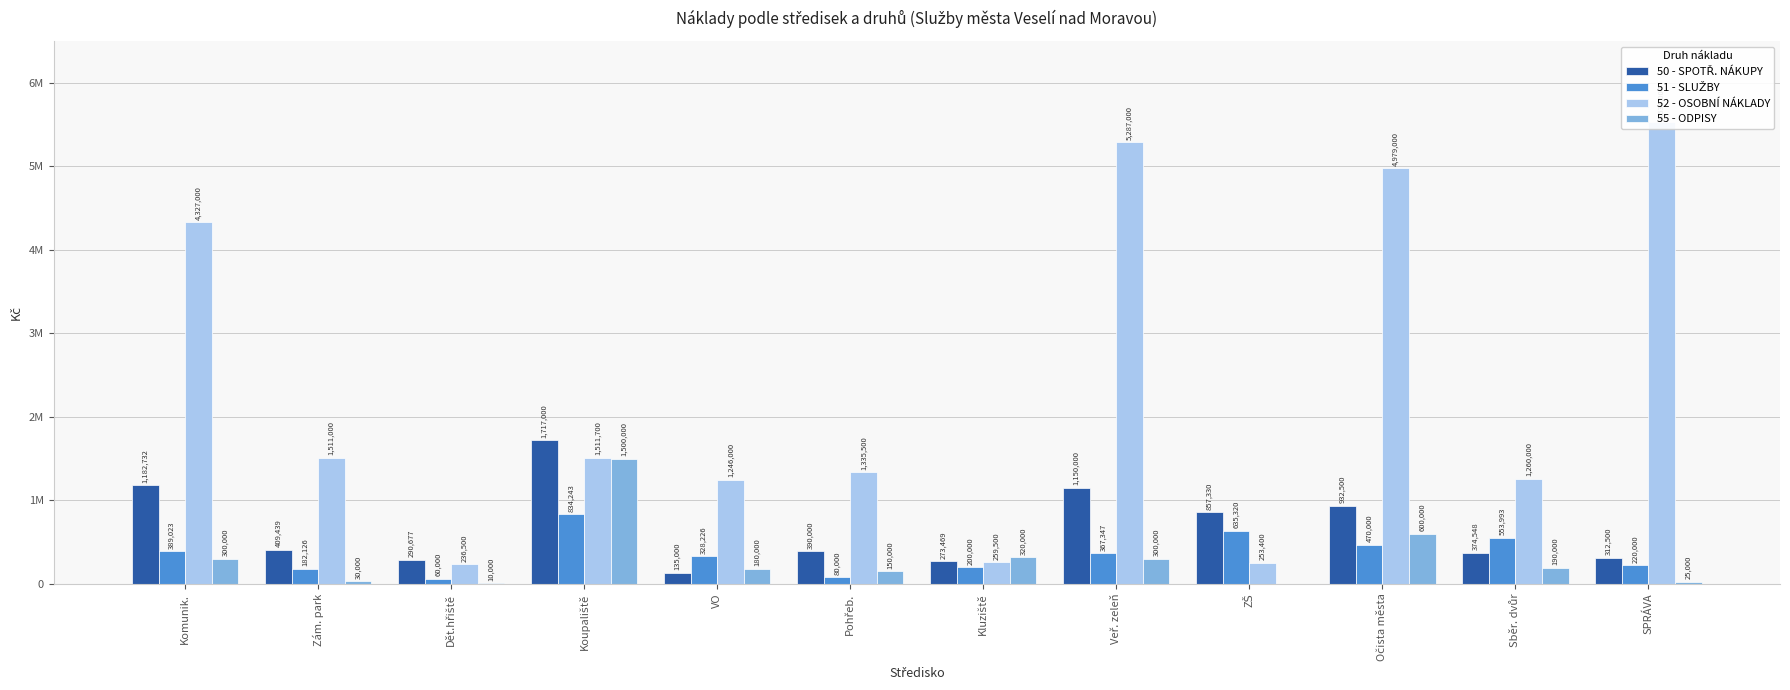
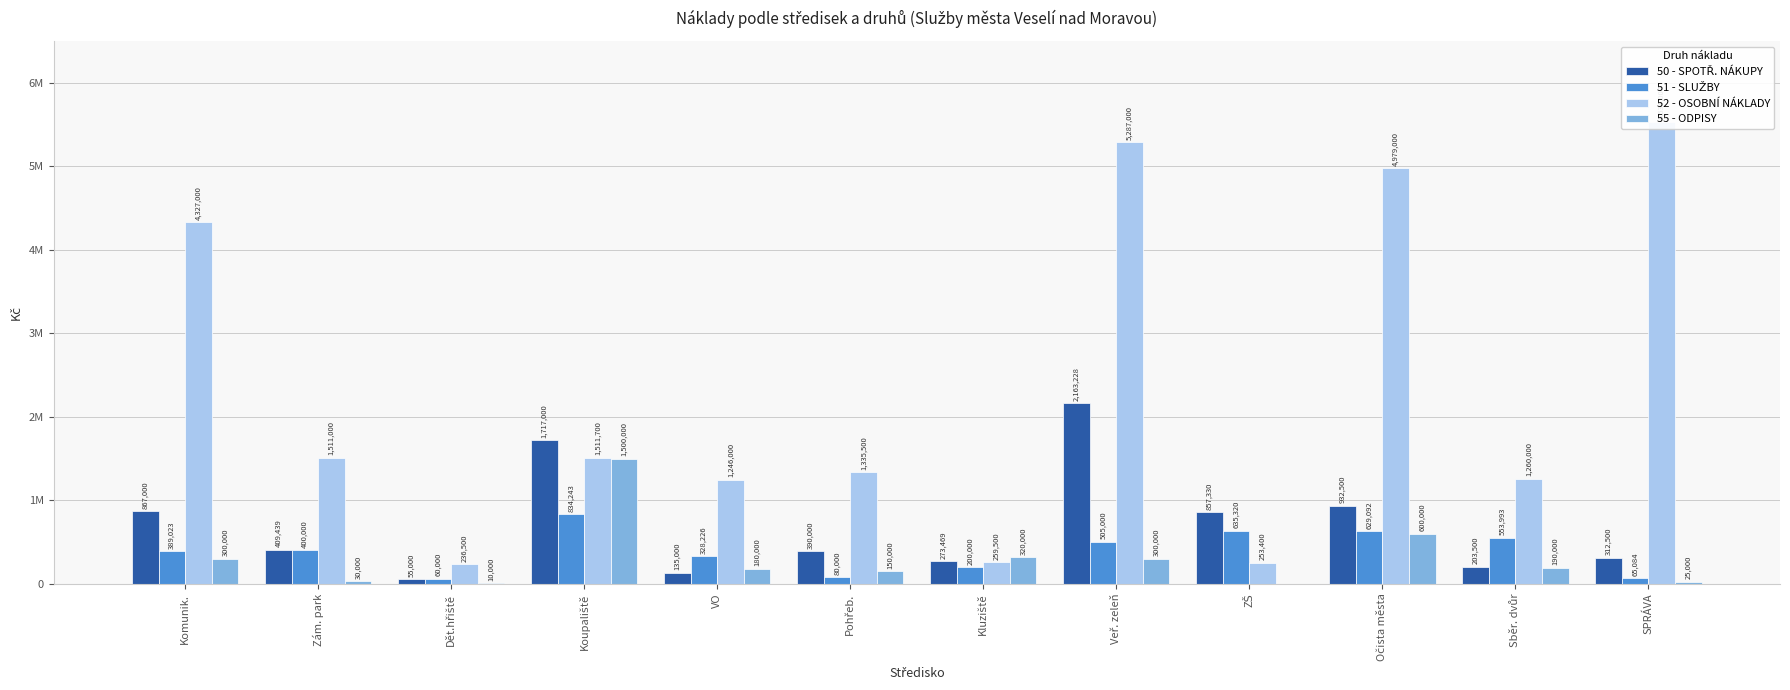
  {
    "50 - SPOTŘ. NÁKUPY": {
-     "Komunik.": "1,182,732",
+     "Komunik.": "867,000",
      "Zám. park": "409,439",
-     "Dět.hřiště": "290,677",
+     "Dět.hřiště": "55,000",
      "Koupaliště": "1,717,000",
      "VO": "135,000",
      "Pohřeb.": "390,000",
      "Kluziště": "273,469",
-     "Veř. zeleň": "1,150,000",
+     "Veř. zeleň": "2,163,228",
      "ZŠ": "857,330",
      "Očista města": "932,500",
-     "Sběr. dvůr": "374,548",
+     "Sběr. dvůr": "203,500",
      "SPRÁVA": "312,500"
    },
    "51 - SLUŽBY": {
      "Komunik.": "389,023",
-     "Zám. park": "182,126",
+     "Zám. park": "400,000",
      "Dět.hřiště": "60,000",
      "Koupaliště": "834,243",
      "VO": "328,226",
      "Pohřeb.": "80,000",
      "Kluziště": "200,000",
-     "Veř. zeleň": "367,347",
+     "Veř. zeleň": "505,000",
      "ZŠ": "635,320",
-     "Očista města": "470,000",
+     "Očista města": "629,092",
      "Sběr. dvůr": "553,993",
-     "SPRÁVA": "220,000"
+     "SPRÁVA": "65,084"
    }
  }
